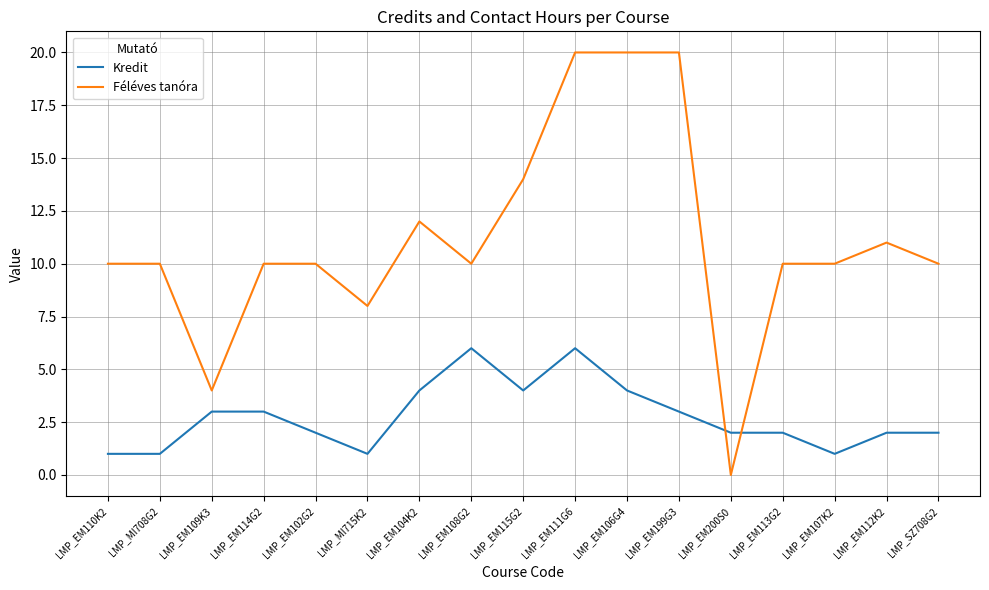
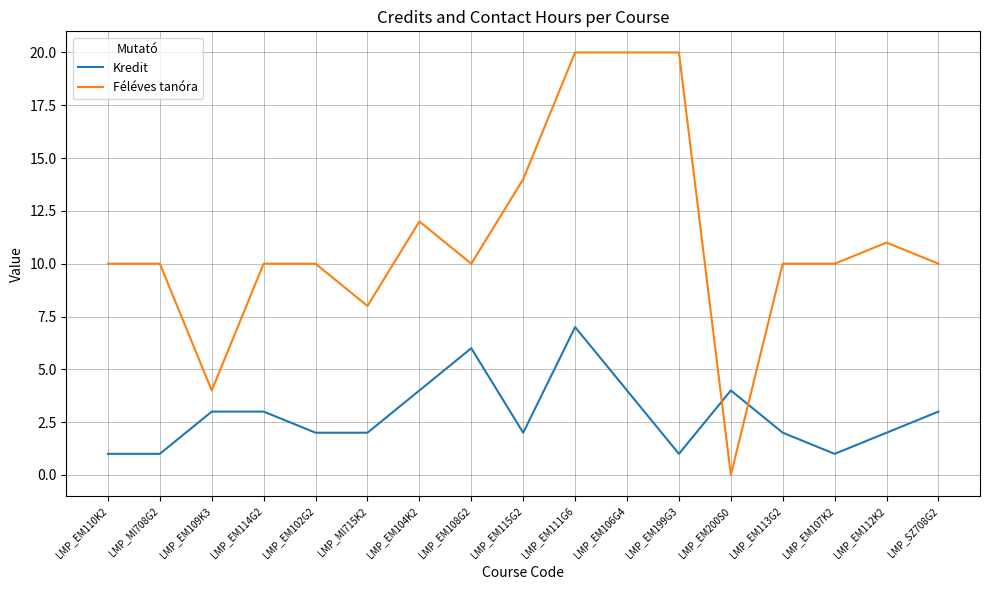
  {
    "Kredit": {
      "LMP_EM110K2": 1,
      "LMP_MI708G2": 1,
      "LMP_EM109K3": 3,
      "LMP_EM114G2": 3,
      "LMP_EM102G2": 2,
-     "LMP_MI715K2": 1,
+     "LMP_MI715K2": 2,
      "LMP_EM104K2": 4,
      "LMP_EM108G2": 6,
-     "LMP_EM115G2": 4,
-     "LMP_EM111G6": 6,
+     "LMP_EM115G2": 2,
+     "LMP_EM111G6": 7,
      "LMP_EM106G4": 4,
-     "LMP_EM199G3": 3,
-     "LMP_EM200S0": 2,
+     "LMP_EM199G3": 1,
+     "LMP_EM200S0": 4,
      "LMP_EM113G2": 2,
      "LMP_EM107K2": 1,
      "LMP_EM112K2": 2,
-     "LMP_SZ708G2": 2
+     "LMP_SZ708G2": 3
    },
    "Féléves tanóra": {
      "LMP_EM110K2": 10,
      "LMP_MI708G2": 10,
      "LMP_EM109K3": 4,
      "LMP_EM114G2": 10,
      "LMP_EM102G2": 10,
      "LMP_MI715K2": 8,
      "LMP_EM104K2": 12,
      "LMP_EM108G2": 10,
      "LMP_EM115G2": 14,
      "LMP_EM111G6": 20,
      "LMP_EM106G4": 20,
      "LMP_EM199G3": 20,
      "LMP_EM200S0": 0,
      "LMP_EM113G2": 10,
      "LMP_EM107K2": 10,
      "LMP_EM112K2": 11,
      "LMP_SZ708G2": 10
    }
  }
